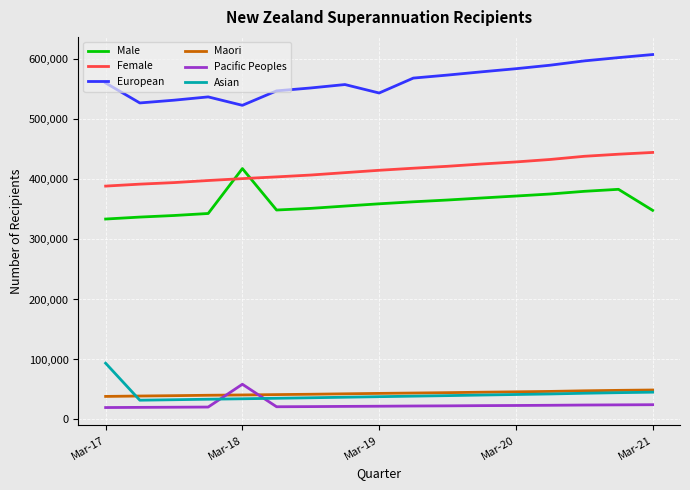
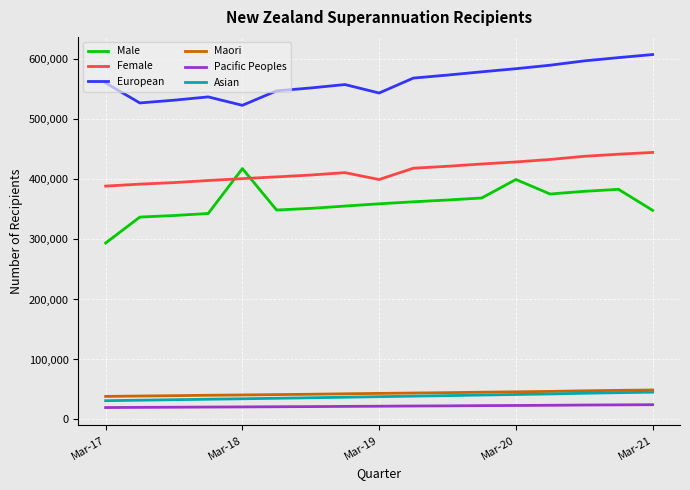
  {
    "Male": {
-     "Mar-17": "330,000",
+     "Mar-17": "290,000",
      "Mar-18": "420,000",
      "Mar-19": "360,000",
-     "Mar-20": "370,000",
+     "Mar-20": "400,000",
      "Mar-21": "350,000"
    },
    "Female": {
      "Mar-17": "390,000",
      "Mar-18": "400,000",
-     "Mar-19": "420,000",
+     "Mar-19": "400,000",
      "Mar-20": "430,000",
      "Mar-21": "440,000"
    },
    "European": {
      "Mar-18": "520,000",
      "Mar-19": "540,000",
      "Mar-20": "580,000",
      "Mar-21": "610,000"
    },
    "Maori": {
      "Mar-17": "40,000",
      "Mar-18": "40,000",
      "Mar-19": "40,000",
      "Mar-20": "50,000"
    },
    "Pacific Peoples": {
      "Mar-17": "20,000",
-     "Mar-18": "60,000",
+     "Mar-18": "20,000",
      "Mar-19": "20,000",
      "Mar-20": "20,000",
      "Mar-21": "20,000"
    },
    "Asian": {
-     "Mar-17": "90,000",
+     "Mar-17": "30,000",
      "Mar-18": "30,000",
      "Mar-19": "40,000",
      "Mar-20": "40,000"
    }
  }
